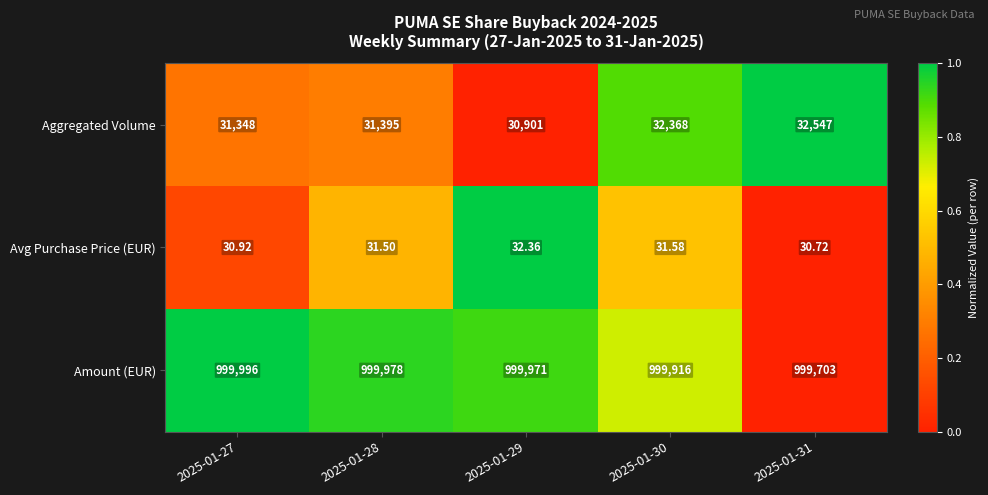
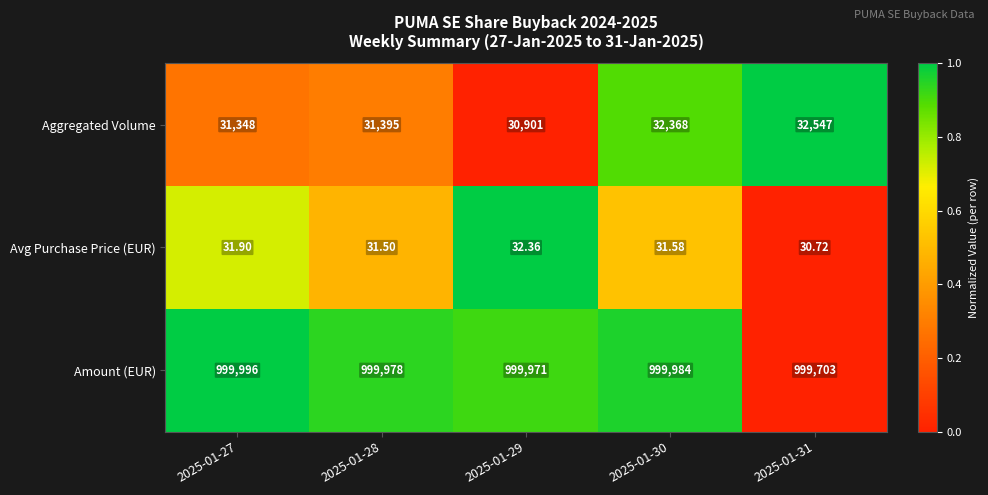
  {
    "Avg Purchase Price (EUR)": {
-     "2025-01-27": "30.92"
+     "2025-01-27": "31.90"
    },
    "Amount (EUR)": {
-     "2025-01-30": "999,916"
+     "2025-01-30": "999,984"
    }
  }
